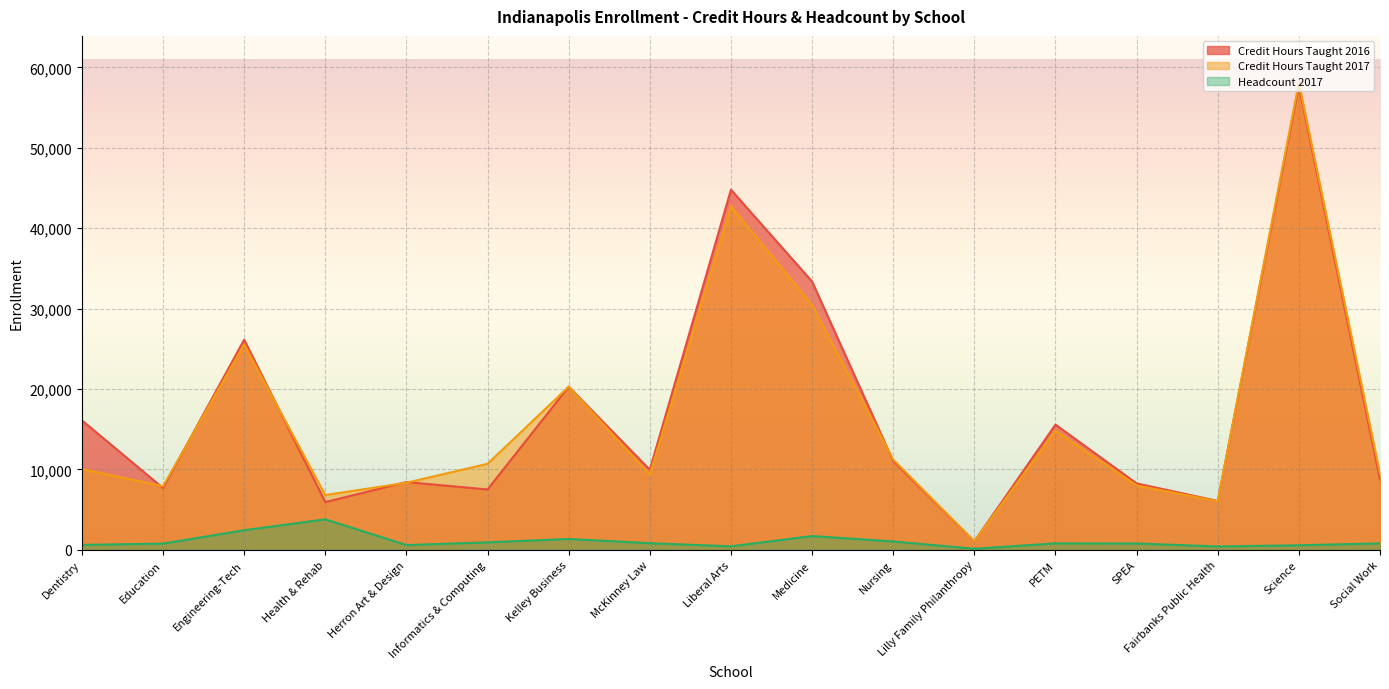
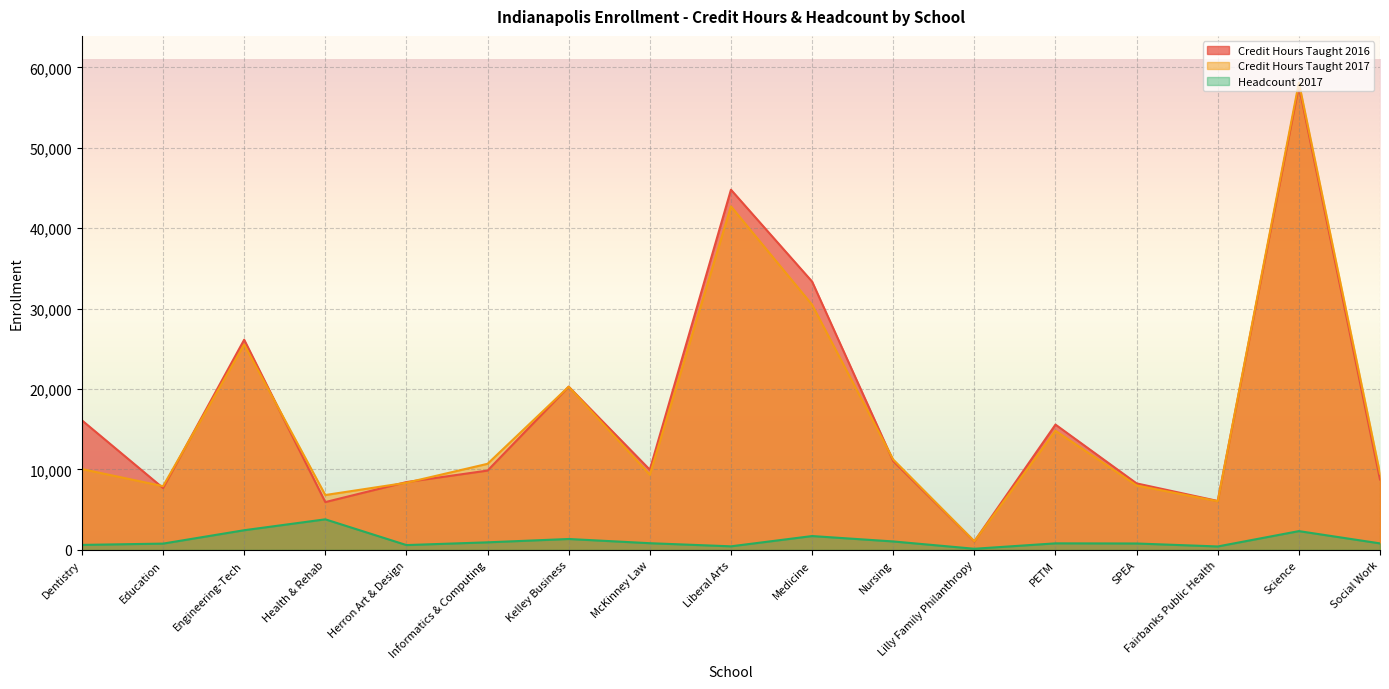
  {
    "Credit Hours Taught 2016": {
      "Dentistry": "16,000",
      "Engineering-Tech": "26,000",
      "Health & Rehab": "6,000",
-     "Informatics & Computing": "8,000",
+     "Informatics & Computing": "10,000",
      "McKinney Law": "10,000",
      "Liberal Arts": "45,000",
      "Medicine": "33,000",
      "PETM": "16,000",
      "Social Work": "9,000"
    },
    "Credit Hours Taught 2017": {
      "Dentistry": "10,000",
      "Engineering-Tech": "26,000",
      "Health & Rehab": "7,000",
      "Informatics & Computing": "11,000",
      "McKinney Law": "9,000",
      "Liberal Arts": "43,000",
      "Medicine": "30,000",
      "PETM": "15,000",
      "Social Work": "9,000"
    },
    "Headcount 2017": {
      "Dentistry": "1,000",
      "Education": "1,000",
      "Engineering-Tech": "2,000",
      "Health & Rehab": "4,000",
      "Herron Art & Design": "1,000",
      "Informatics & Computing": "1,000",
      "Kelley Business": "1,000",
      "McKinney Law": "1,000",
      "Liberal Arts": "0",
      "Medicine": "2,000",
      "Nursing": "1,000",
      "Lilly Family Philanthropy": "0",
      "PETM": "1,000",
      "SPEA": "1,000",
      "Fairbanks Public Health": "0",
-     "Science": "1,000",
+     "Science": "2,000",
      "Social Work": "1,000"
    }
  }
